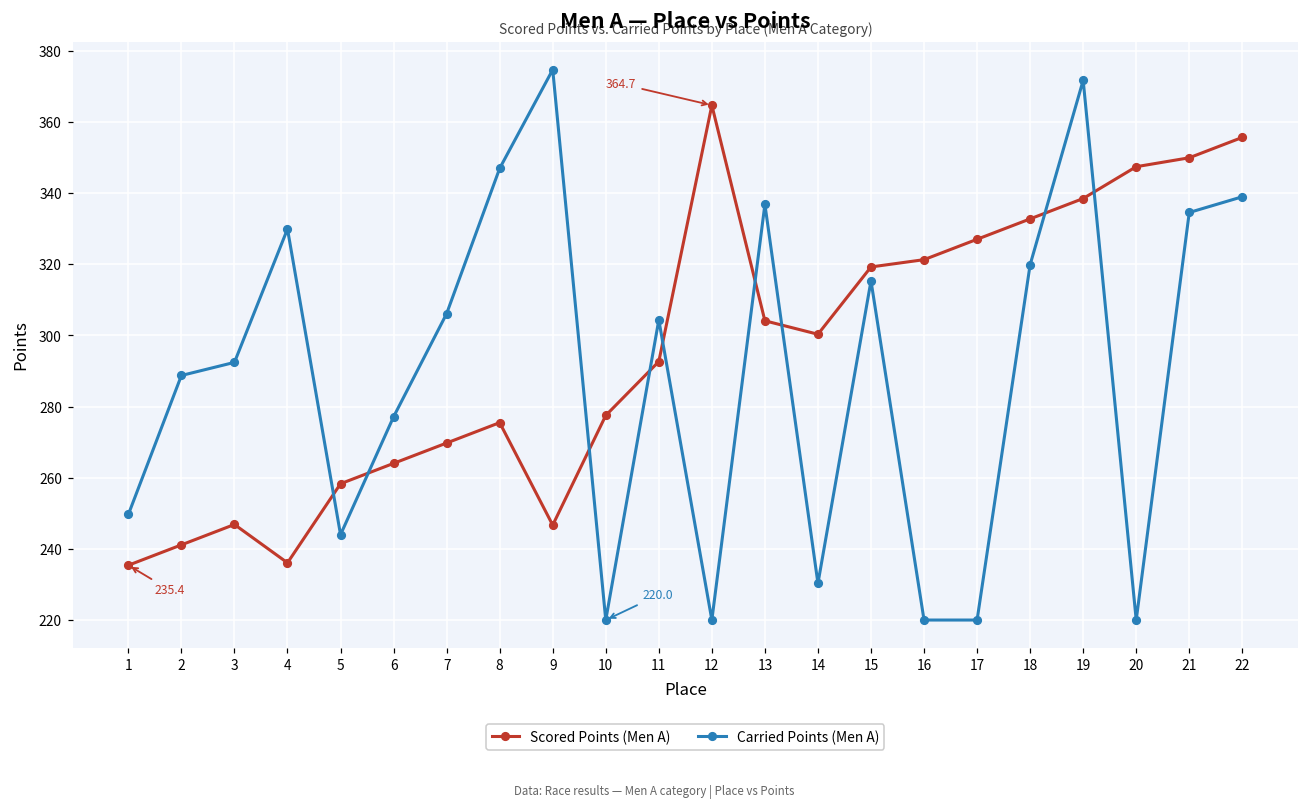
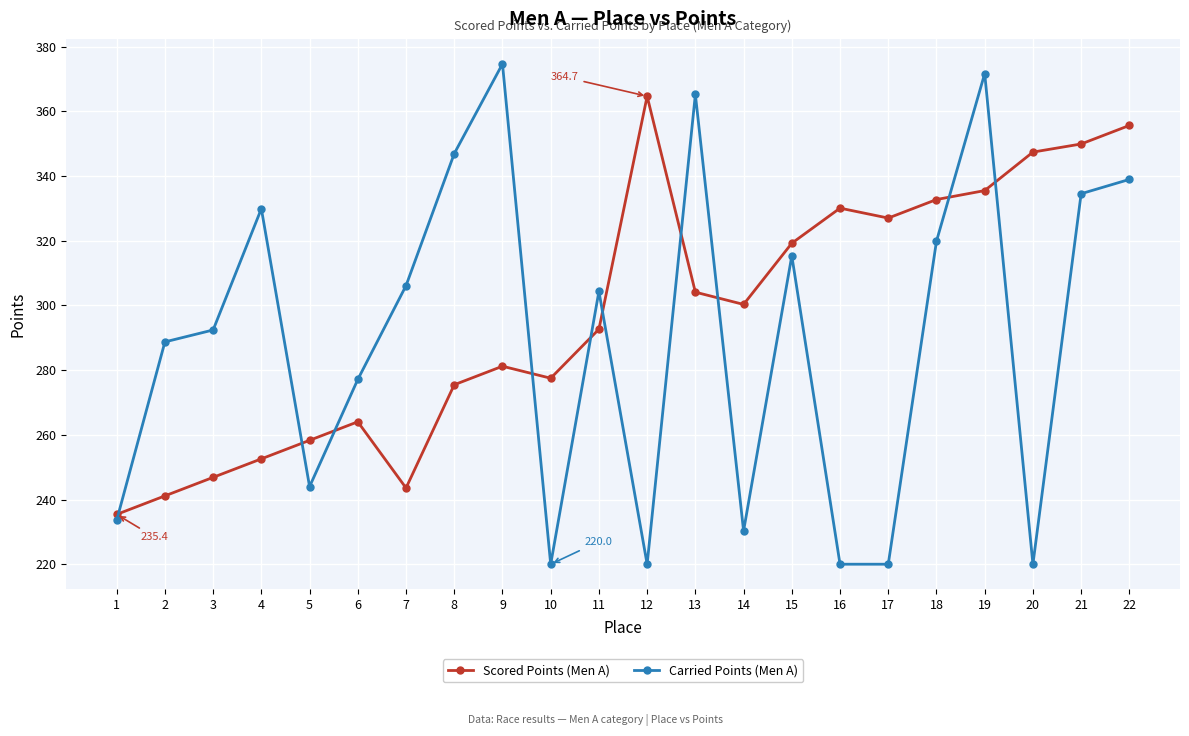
  {
    "Scored Points (Men A)": {
      "2": 241,
      "3": 247,
-     "4": 236,
+     "4": 253,
      "5": 258,
      "6": 264,
-     "7": 270,
+     "7": 244,
      "8": 275,
-     "9": 247,
+     "9": 281,
      "10": 278,
      "11": 293,
      "13": 304,
      "14": 300,
      "15": 319,
-     "16": 321,
+     "16": 330,
      "17": 327,
      "18": 333,
-     "19": 338,
+     "19": 336,
      "20": 347,
      "21": 350,
      "22": 356
    },
    "Carried Points (Men A)": {
-     "1": 250,
+     "1": 234,
      "2": 289,
      "3": 292,
      "4": 330,
      "5": 244,
      "6": 277,
      "7": 306,
      "8": 347,
      "9": 375,
      "11": 304,
      "12": 220,
-     "13": 337,
+     "13": 365,
      "14": 230,
      "15": 315,
      "16": 220,
      "17": 220,
      "18": 320,
      "19": 372,
      "20": 220,
      "21": 335,
      "22": 339
    }
  }
